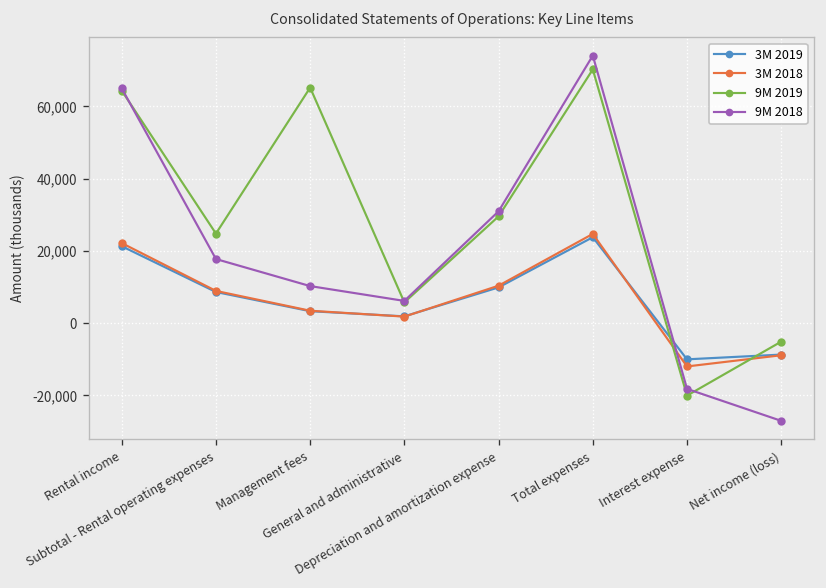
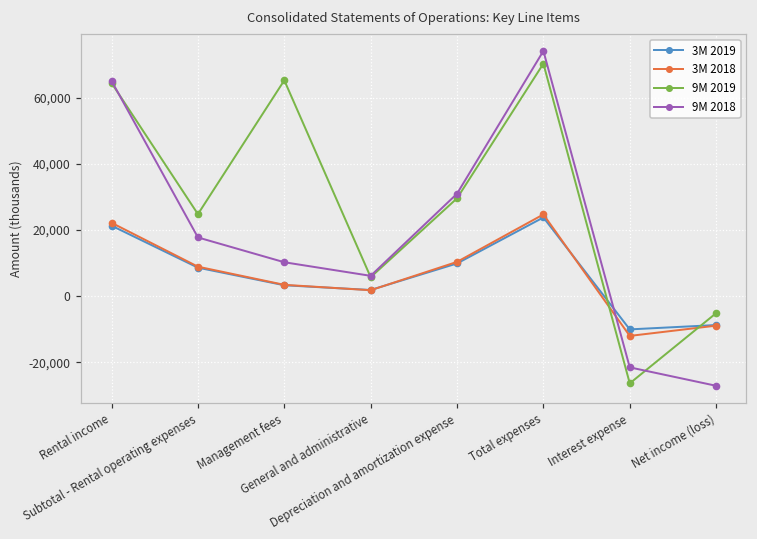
  {
    "3M 2019": {
      "Rental income": "21,000",
      "Total expenses": "24,000",
      "Interest expense": "-10,000"
    },
    "3M 2018": {
      "Rental income": "22,000",
      "Total expenses": "25,000",
      "Interest expense": "-12,000"
    },
    "9M 2019": {
      "Subtotal - Rental operating expenses": "25,000",
      "Management fees": "65,000",
      "Depreciation and amortization expense": "30,000",
      "Total expenses": "70,000",
-     "Interest expense": "-20,000",
+     "Interest expense": "-26,000",
      "Net income (loss)": "-5,000"
    },
    "9M 2018": {
      "Subtotal - Rental operating expenses": "18,000",
      "Management fees": "10,000",
      "Depreciation and amortization expense": "31,000",
      "Total expenses": "74,000",
-     "Interest expense": "-18,000",
+     "Interest expense": "-21,000",
      "Net income (loss)": "-27,000"
    }
  }
